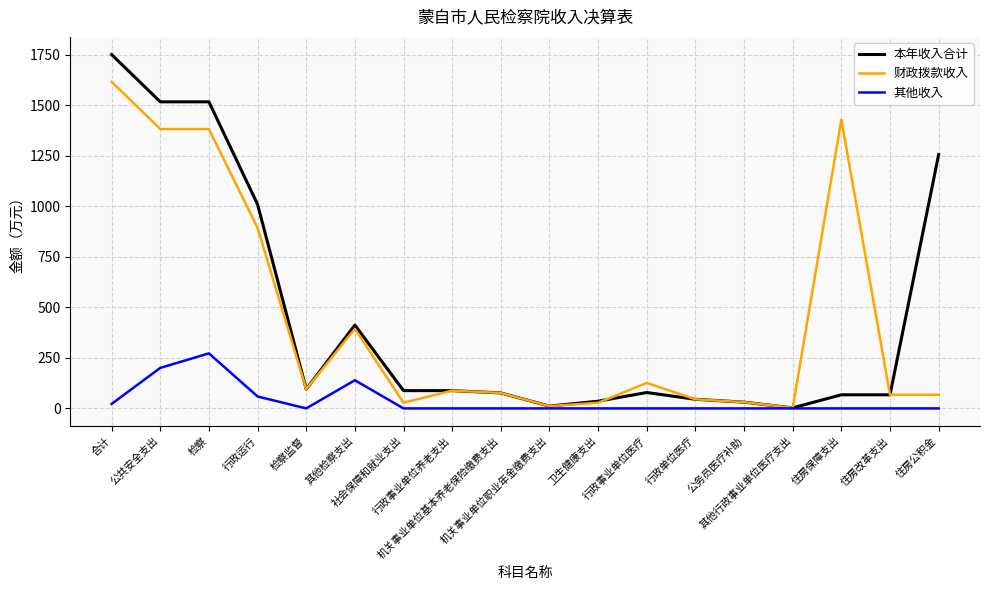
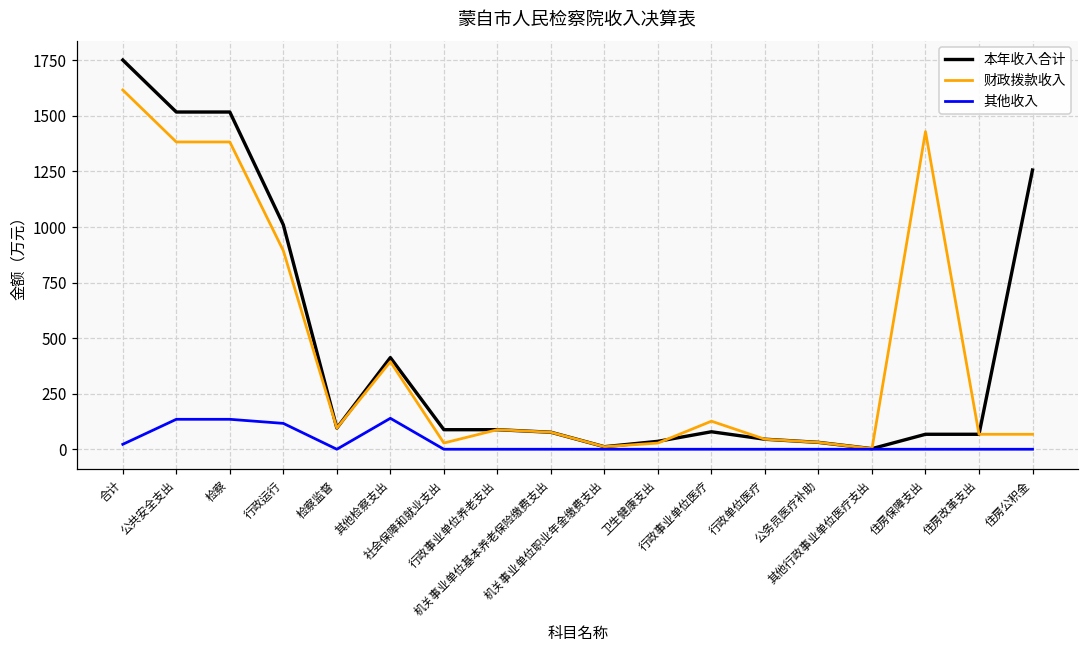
  {
    "本年收入合计": {
      "合计": 1750,
      "公共安全支出": 1520,
      "检察": 1520,
      "行政运行": 1010,
      "其他检察支出": 410,
      "社会保障和就业支出": 90,
      "行政事业单位医疗": 80,
      "住房保障支出": 70,
      "住房公积金": 1260
    },
    "财政拨款收入": {
      "合计": 1620,
      "公共安全支出": 1380,
      "检察": 1380,
      "行政运行": 890,
      "其他检察支出": 390,
      "社会保障和就业支出": 30,
      "行政事业单位医疗": 130,
      "住房保障支出": 1430,
      "住房公积金": 70
    },
    "其他收入": {
      "合计": 20,
-     "公共安全支出": 200,
-     "检察": 270,
-     "行政运行": 60,
+     "公共安全支出": 130,
+     "检察": 130,
+     "行政运行": 120,
      "检察监督": 0,
      "其他检察支出": 140,
      "社会保障和就业支出": 0,
      "行政事业单位养老支出": 0,
      "机关事业单位基本养老保险缴费支出": 0,
      "卫生健康支出": 0,
      "行政事业单位医疗": 0,
      "行政单位医疗": 0,
      "公务员医疗补助": 0,
      "住房保障支出": 0,
      "住房改革支出": 0,
      "住房公积金": 0
    }
  }
